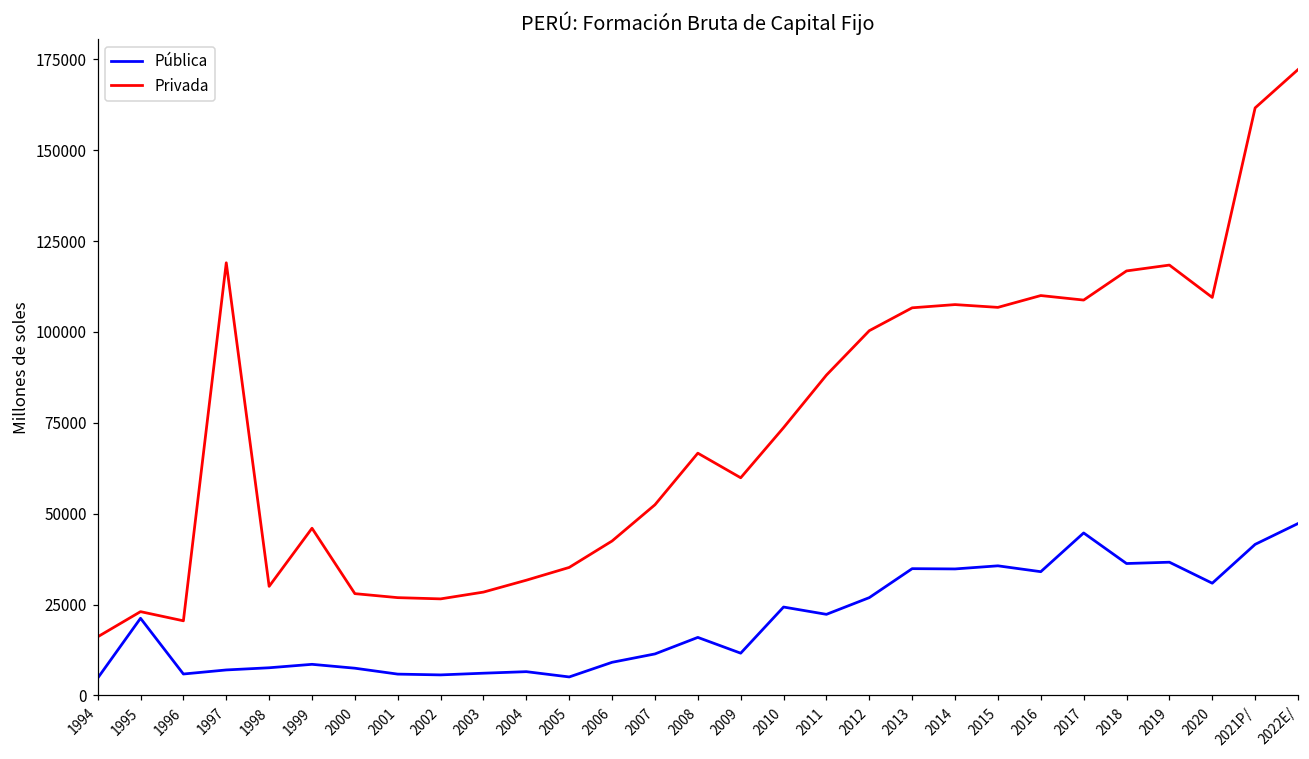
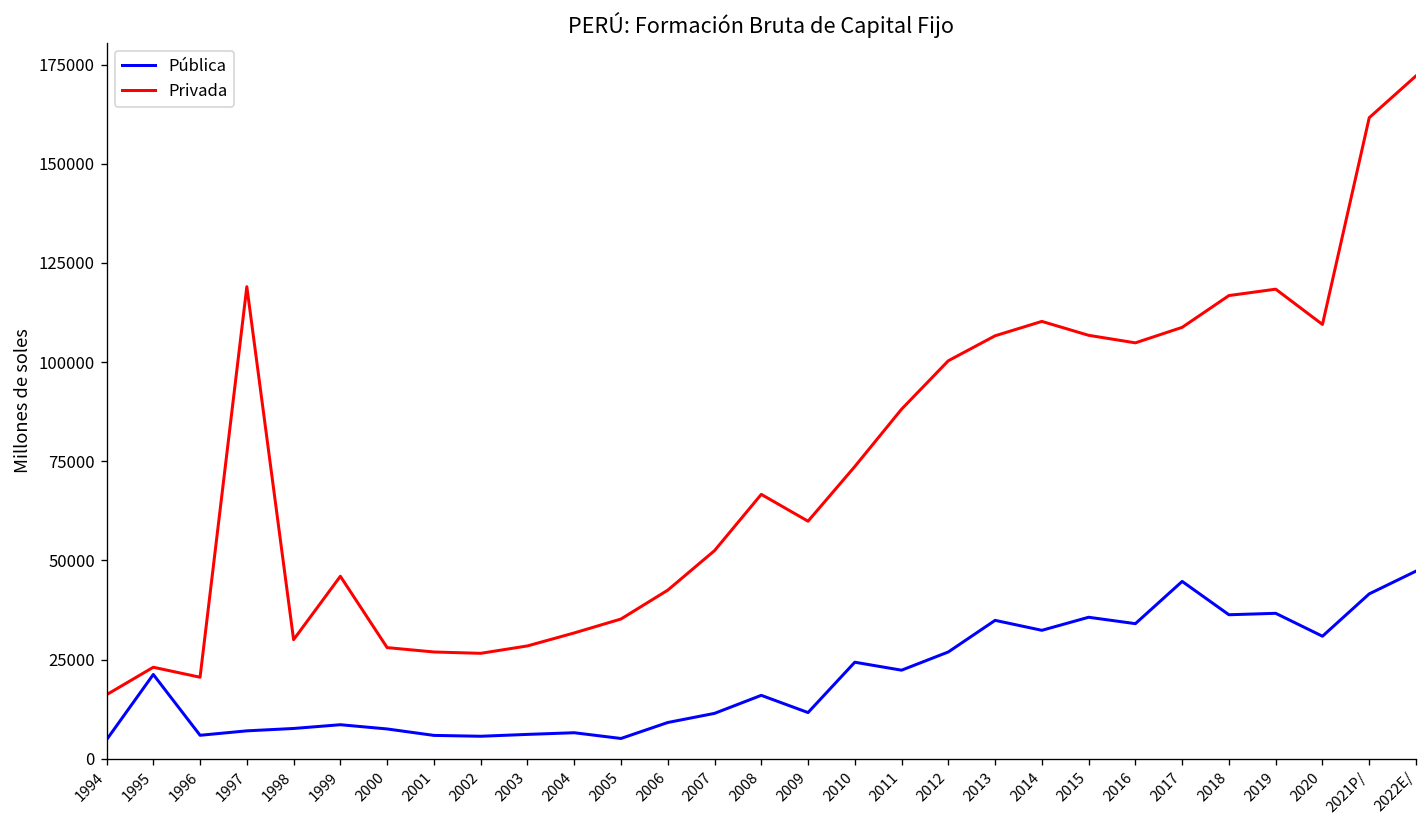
  {
    "Pública": {
      "1994": 5000,
      "1995": 21000,
      "1996": 6000,
      "1997": 7000,
      "1998": 8000,
      "1999": 9000,
      "2000": 8000,
      "2001": 6000,
      "2002": 6000,
      "2003": 6000,
      "2004": 7000,
      "2005": 5000,
      "2006": 9000,
      "2007": 11000,
      "2008": 16000,
      "2009": 12000,
      "2010": 24000,
      "2011": 22000,
      "2012": 27000,
      "2013": 35000,
-     "2014": 35000,
+     "2014": 32000,
      "2015": 36000,
      "2016": 34000,
      "2017": 45000,
      "2018": 36000,
      "2019": 37000,
      "2020": 31000,
      "2021P/": 42000,
      "2022E/": 47000
    },
    "Privada": {
      "1994": 16000,
      "1995": 23000,
      "1996": 21000,
      "1997": 119000,
      "1998": 30000,
      "1999": 46000,
      "2000": 28000,
      "2001": 27000,
      "2002": 27000,
      "2003": 28000,
      "2004": 32000,
      "2005": 35000,
      "2006": 42000,
      "2007": 52000,
      "2008": 67000,
      "2009": 60000,
      "2010": 74000,
      "2011": 88000,
      "2012": 100000,
      "2013": 107000,
-     "2014": 108000,
+     "2014": 110000,
      "2015": 107000,
-     "2016": 110000,
+     "2016": 105000,
      "2017": 109000,
      "2018": 117000,
      "2019": 118000,
      "2020": 109000,
      "2021P/": 162000,
      "2022E/": 172000
    }
  }
